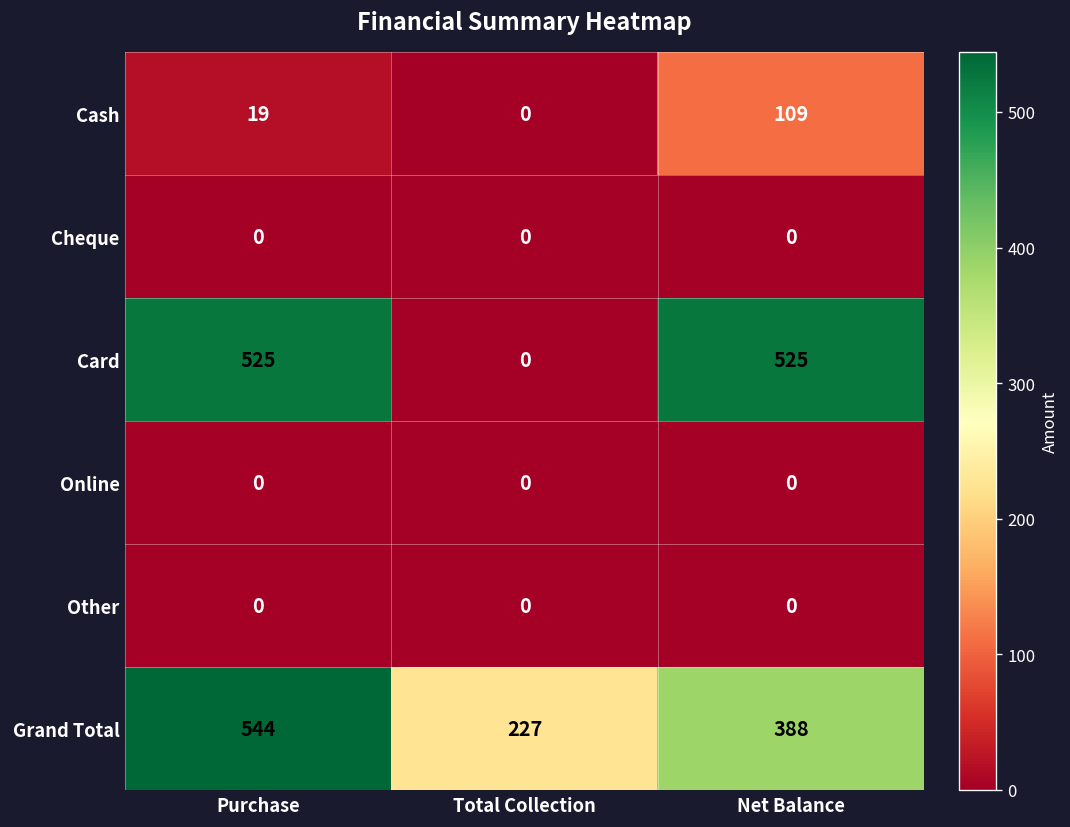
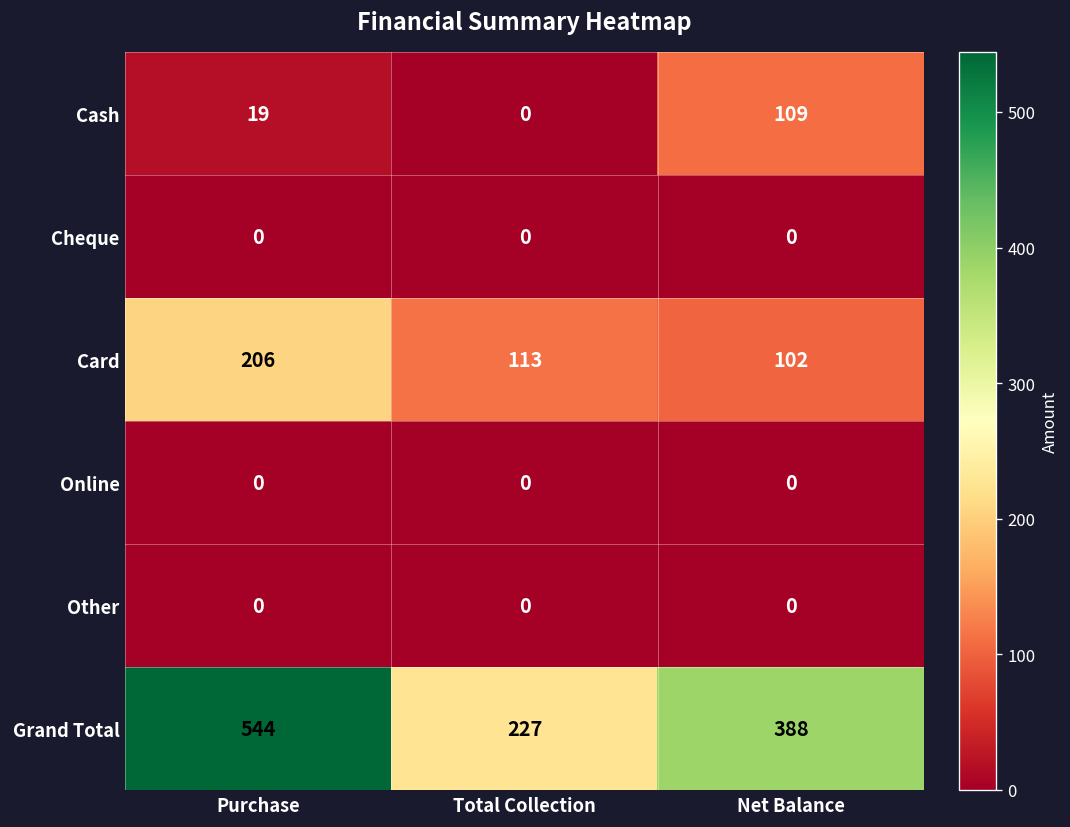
  {
    "Cash": {
      "Purchase": 19,
      "Total Collection": 0,
      "Net Balance": 109
    },
    "Cheque": {
      "Purchase": 0,
      "Total Collection": 0,
      "Net Balance": 0
    },
    "Card": {
-     "Purchase": 525,
-     "Total Collection": 0,
-     "Net Balance": 525
+     "Purchase": 206,
+     "Total Collection": 113,
+     "Net Balance": 102
    },
    "Online": {
      "Purchase": 0,
      "Total Collection": 0,
      "Net Balance": 0
    },
    "Other": {
      "Purchase": 0,
      "Total Collection": 0,
      "Net Balance": 0
    },
    "Grand Total": {
      "Purchase": 544,
      "Total Collection": 227,
      "Net Balance": 388
    }
  }
